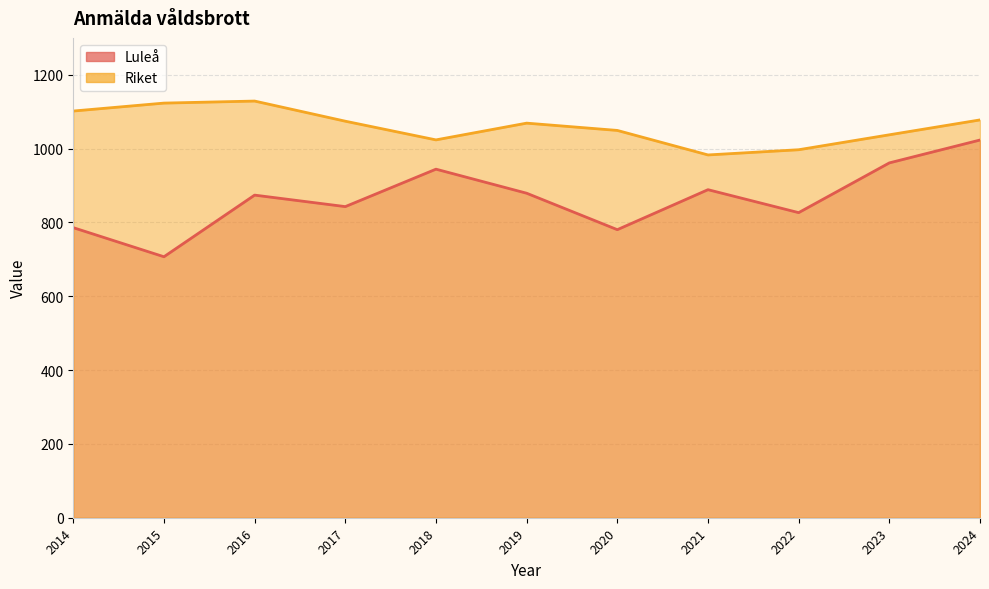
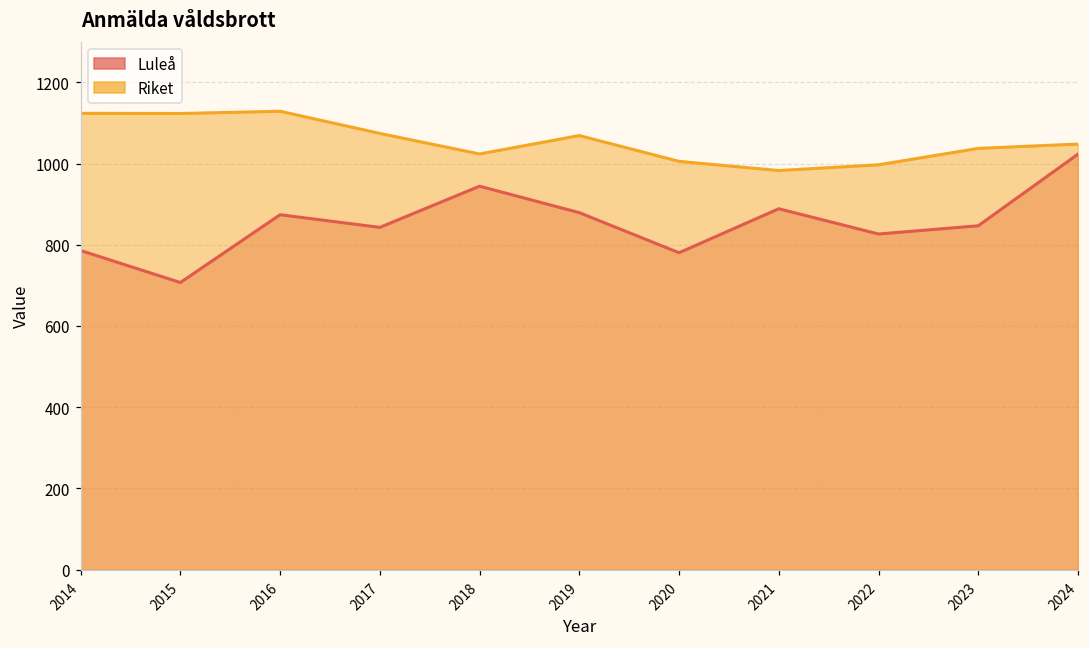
  {
    "Luleå": {
      "2014": 790,
      "2015": 710,
      "2016": 870,
      "2017": 840,
      "2018": 940,
      "2019": 880,
      "2020": 780,
      "2021": 890,
      "2022": 830,
-     "2023": 960,
+     "2023": 850,
      "2024": 1020
    },
    "Riket": {
-     "2014": 1100,
+     "2014": 1120,
      "2015": 1120,
      "2016": 1130,
      "2017": 1070,
      "2018": 1020,
      "2019": 1070,
-     "2020": 1050,
+     "2020": 1010,
      "2021": 980,
      "2022": 1000,
      "2023": 1040,
-     "2024": 1080
+     "2024": 1050
    }
  }
